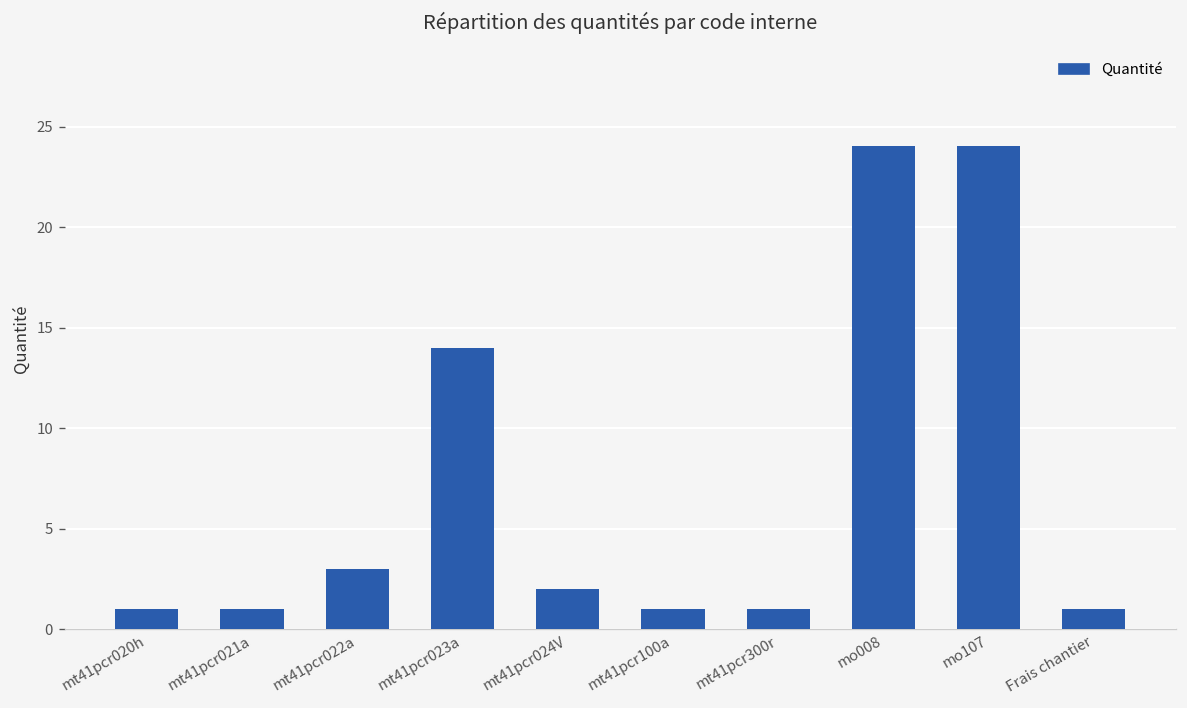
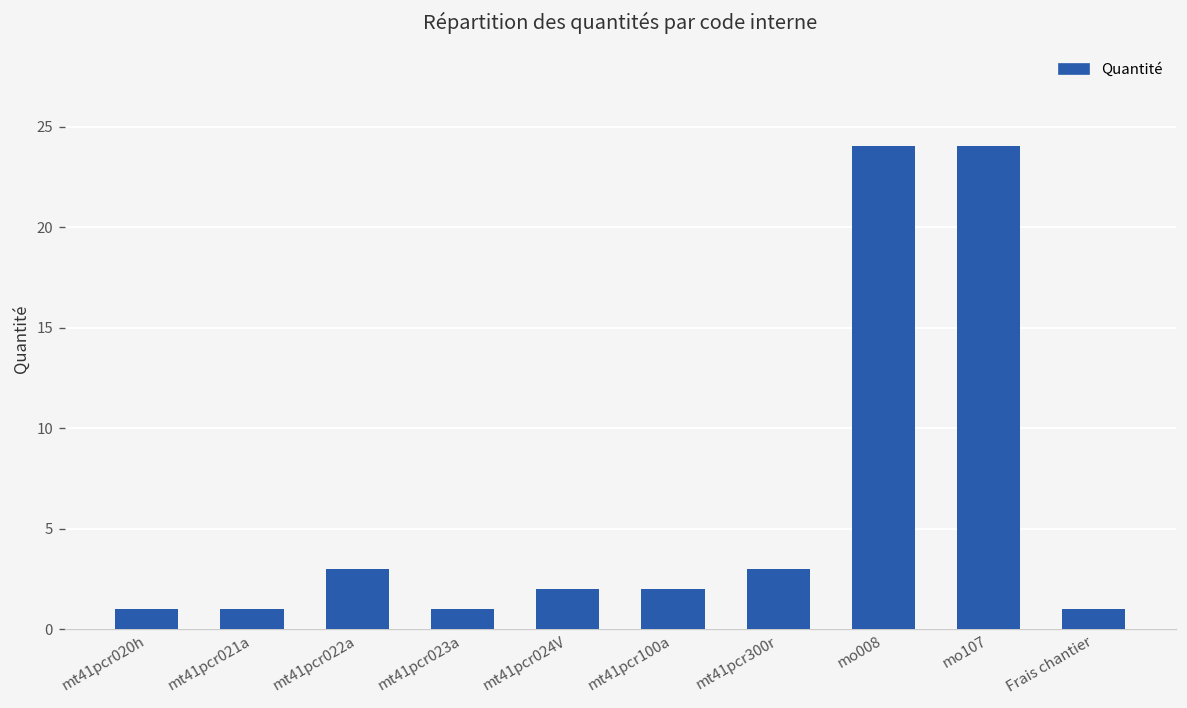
  {
    "mt41pcr020h": 1,
    "mt41pcr021a": 1,
    "mt41pcr022a": 3,
-   "mt41pcr023a": 14,
+   "mt41pcr023a": 1,
    "mt41pcr024V": 2,
-   "mt41pcr100a": 1,
-   "mt41pcr300r": 1,
+   "mt41pcr100a": 2,
+   "mt41pcr300r": 3,
    "mo008": 24,
    "mo107": 24,
    "Frais chantier": 1
  }
